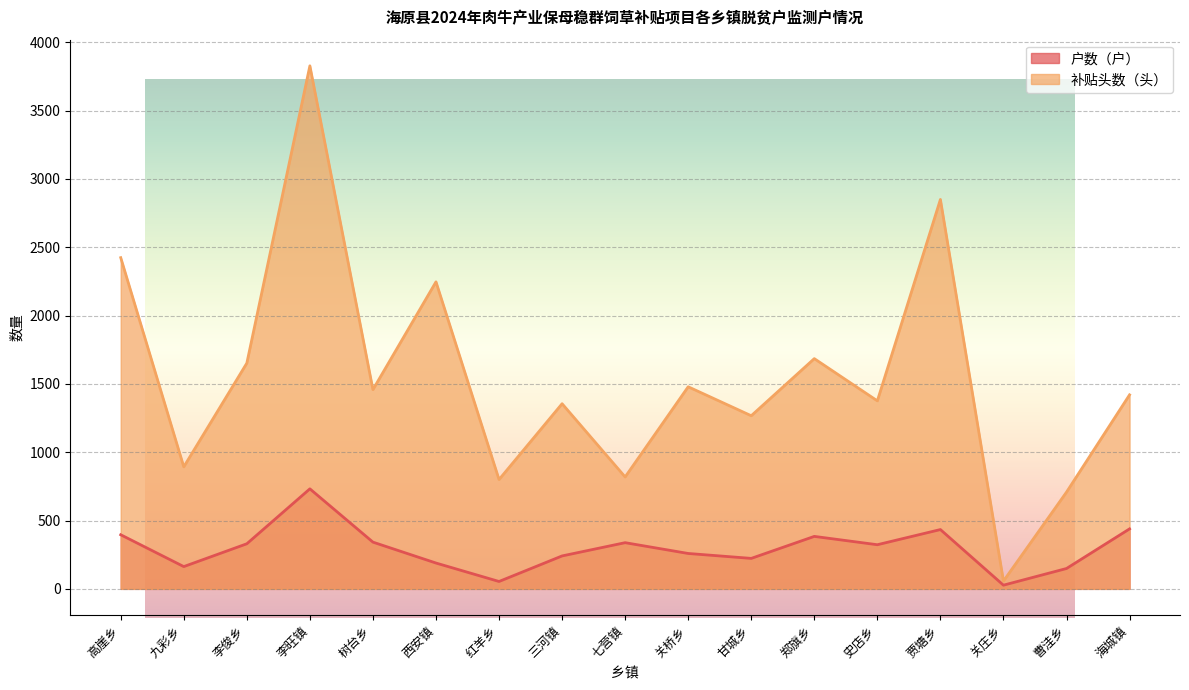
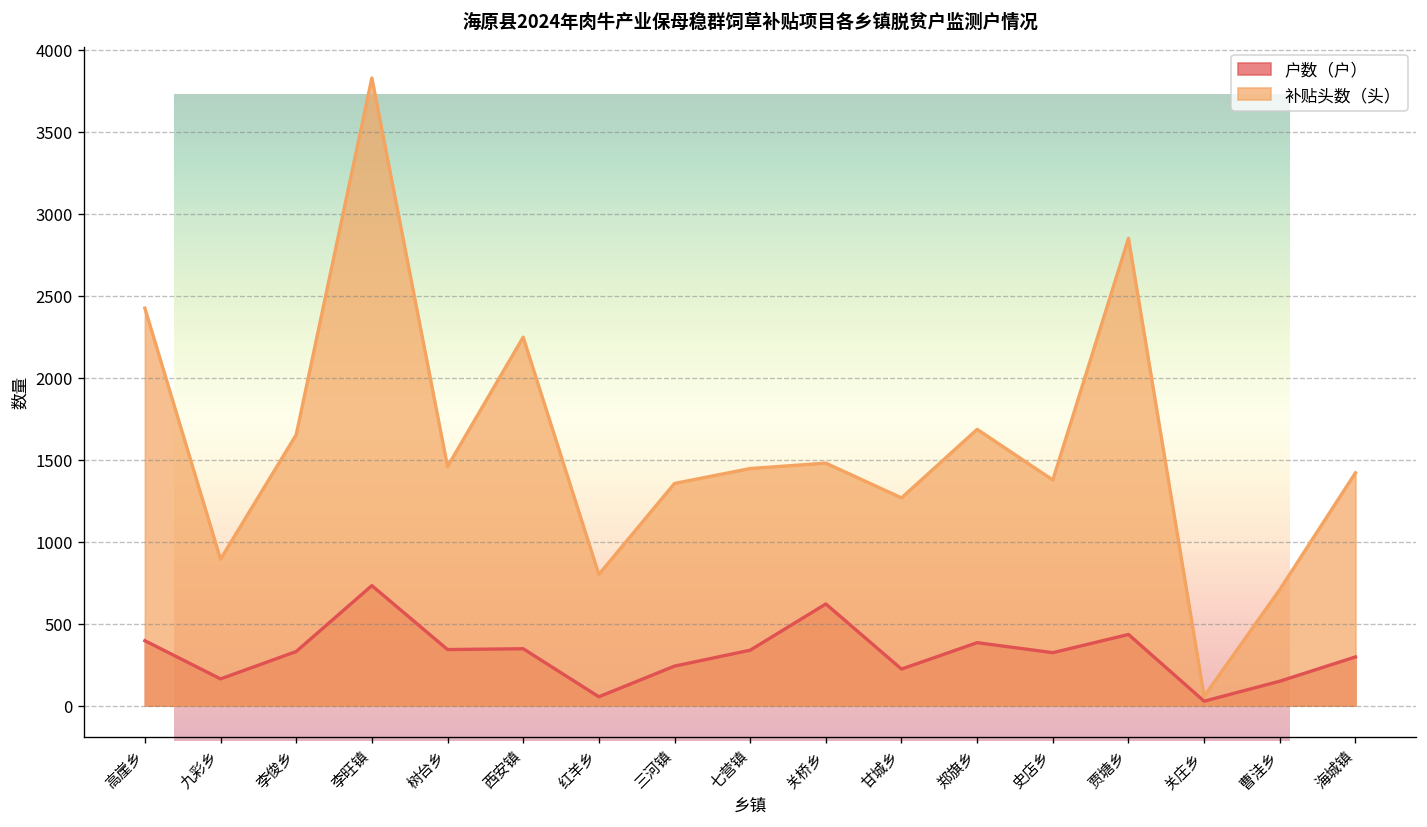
  {
    "海原县2024年肉牛产业保母稳群饲草补贴项目各乡镇脱贫户监测户情况": {
      "户数（户）": {
        "高崖乡": 400,
        "九彩乡": 160,
        "李俊乡": 330,
        "李旺镇": 730,
        "树台乡": 340,
-       "西安镇": 190,
+       "西安镇": 350,
        "红羊乡": 50,
        "三河镇": 240,
        "七营镇": 340,
-       "关桥乡": 260,
+       "关桥乡": 620,
        "甘城乡": 220,
        "郑旗乡": 380,
        "史店乡": 320,
        "贾塘乡": 430,
        "关庄乡": 30,
        "曹洼乡": 150,
-       "海城镇": 440
+       "海城镇": 300
      },
      "补贴头数（头）": {
        "高崖乡": 2420,
        "九彩乡": 890,
        "李俊乡": 1650,
        "李旺镇": 3830,
        "树台乡": 1460,
        "西安镇": 2250,
        "红羊乡": 800,
        "三河镇": 1360,
-       "七营镇": 820,
+       "七营镇": 1450,
        "关桥乡": 1480,
        "甘城乡": 1270,
        "郑旗乡": 1690,
        "史店乡": 1380,
        "贾塘乡": 2850,
        "关庄乡": 60,
        "曹洼乡": 710,
        "海城镇": 1420
      }
    }
  }
